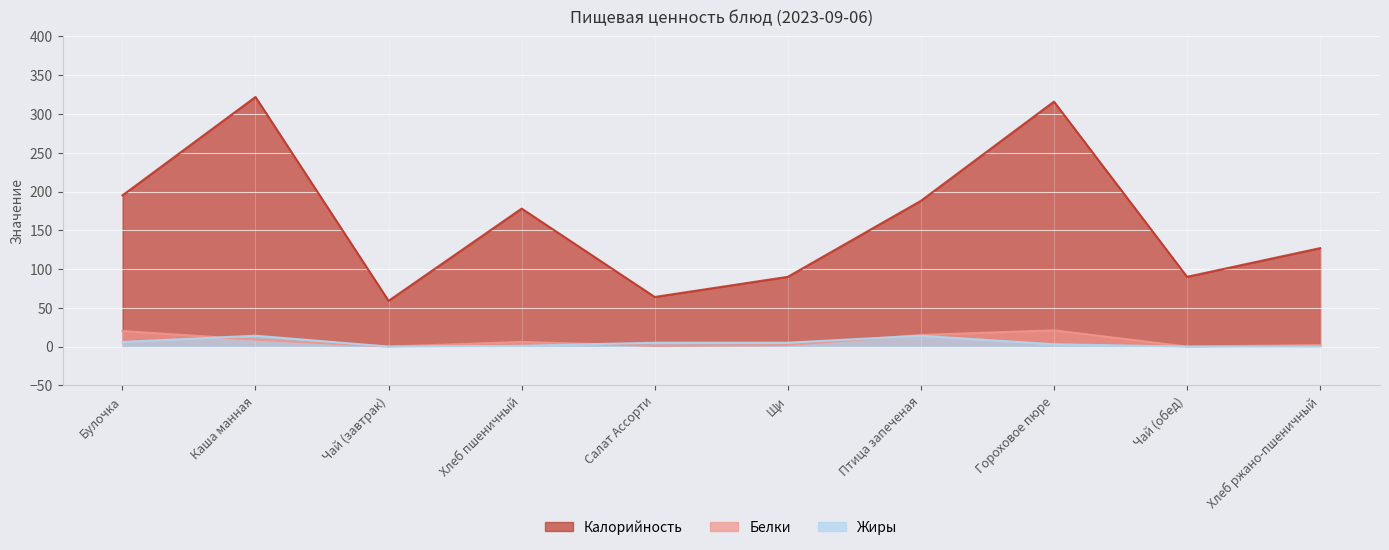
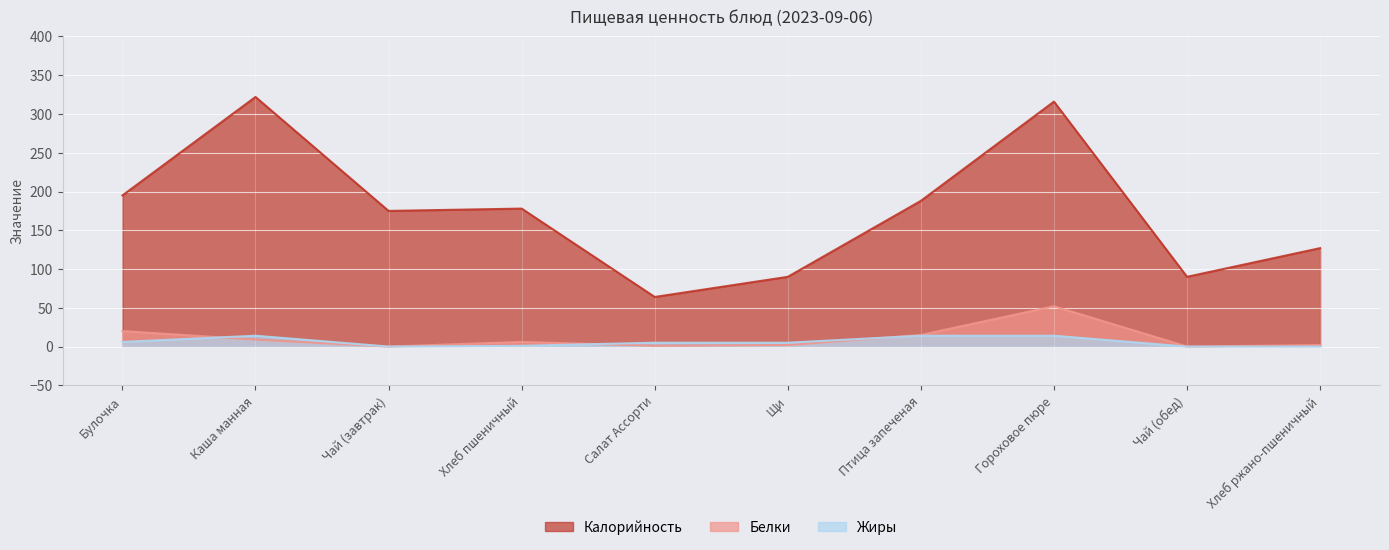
  {
    "Калорийность": {
      "Булочка": 200,
      "Каша манная": 320,
-     "Чай (завтрак)": 60,
+     "Чай (завтрак)": 180,
      "Хлеб пшеничный": 180,
      "Салат Ассорти": 60,
      "Щи": 90,
      "Птица запеченая": 190,
      "Гороховое пюре": 320,
      "Чай (обед)": 90,
      "Хлеб ржано-пшеничный": 130
    },
    "Белки": {
      "Булочка": 20,
      "Каша манная": 10,
      "Хлеб пшеничный": 10,
      "Салат Ассорти": 0,
-     "Гороховое пюре": 20
+     "Гороховое пюре": 50
    },
    "Жиры": {
      "Булочка": 10,
      "Каша манная": 10,
      "Хлеб пшеничный": 0,
      "Салат Ассорти": 10,
-     "Гороховое пюре": 0
+     "Гороховое пюре": 10
    }
  }
